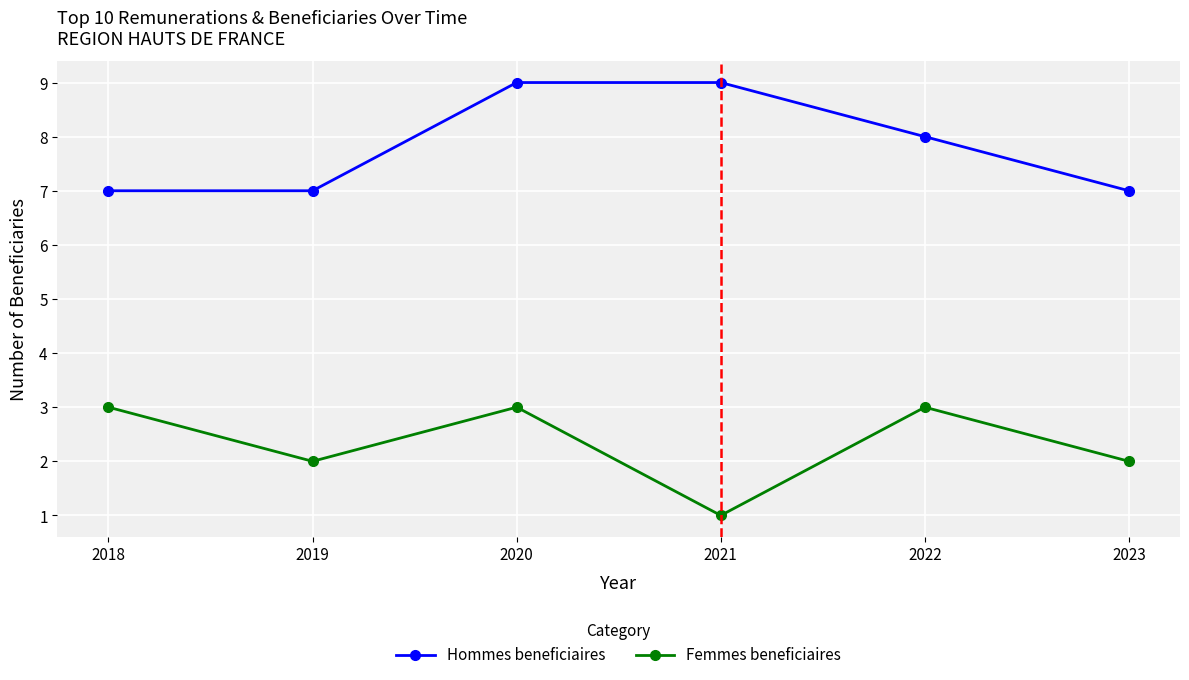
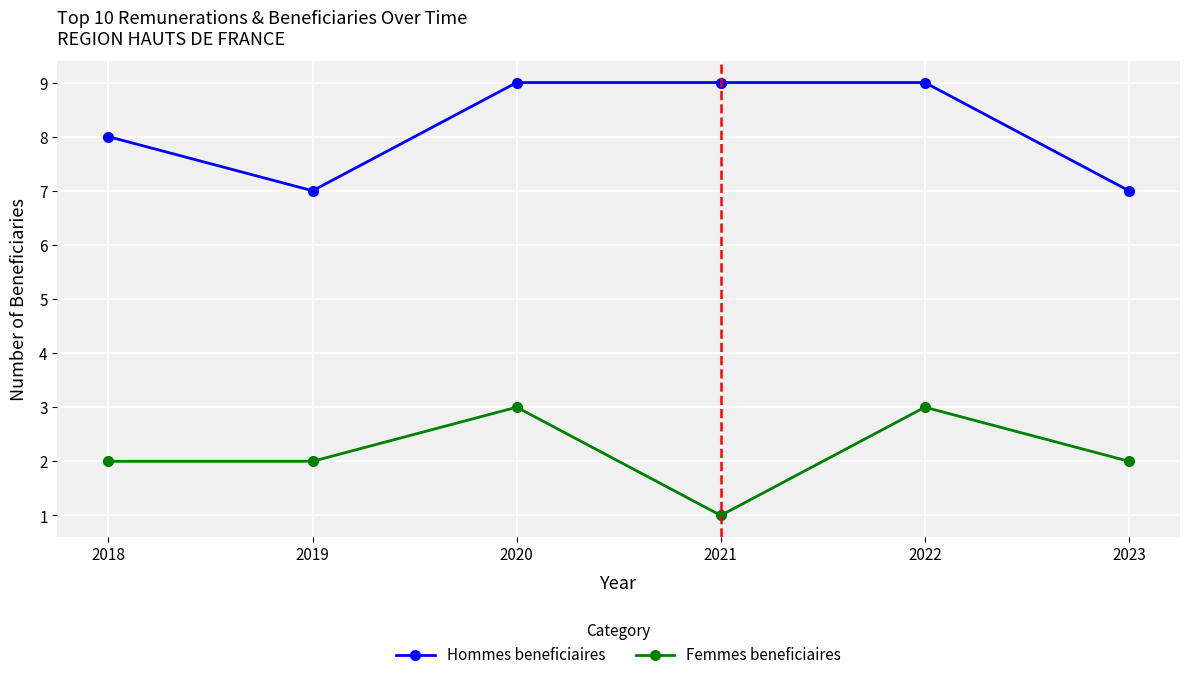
  {
    "Hommes beneficiaires": {
-     "2018": 7,
+     "2018": 8,
      "2019": 7,
      "2020": 9,
      "2021": 9,
-     "2022": 8,
+     "2022": 9,
      "2023": 7
    },
    "Femmes beneficiaires": {
-     "2018": 3,
+     "2018": 2,
      "2019": 2,
      "2020": 3,
      "2021": 1,
      "2022": 3,
      "2023": 2
    }
  }
